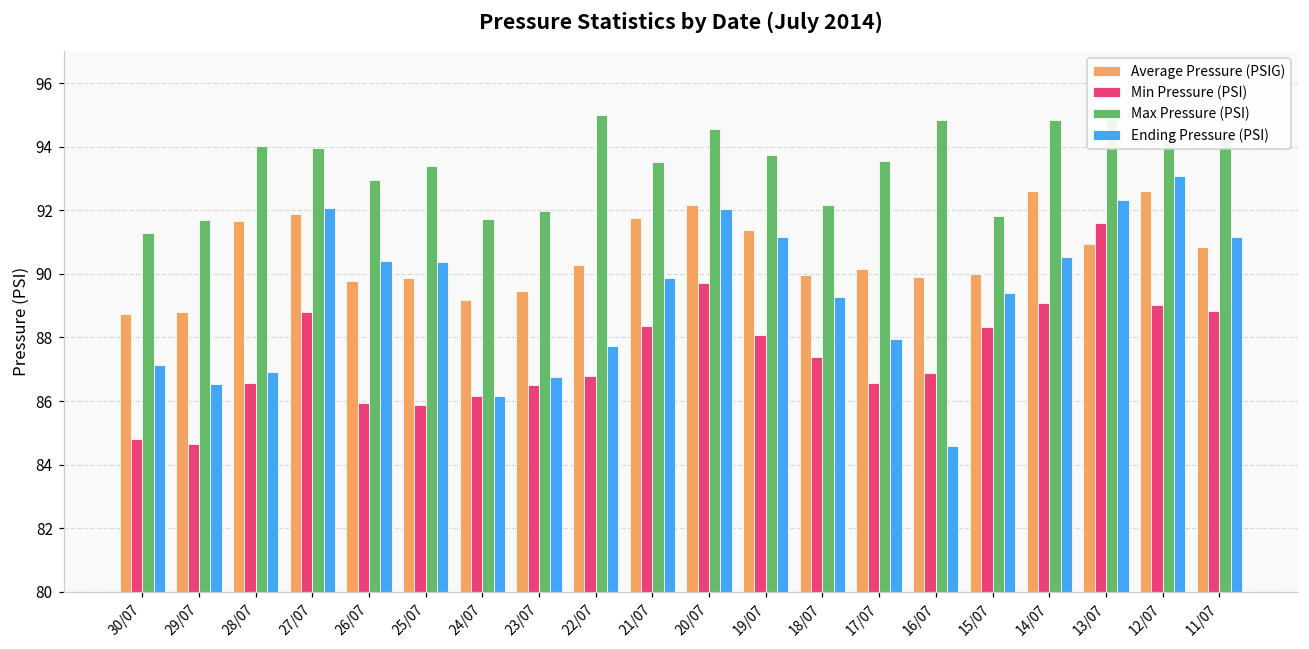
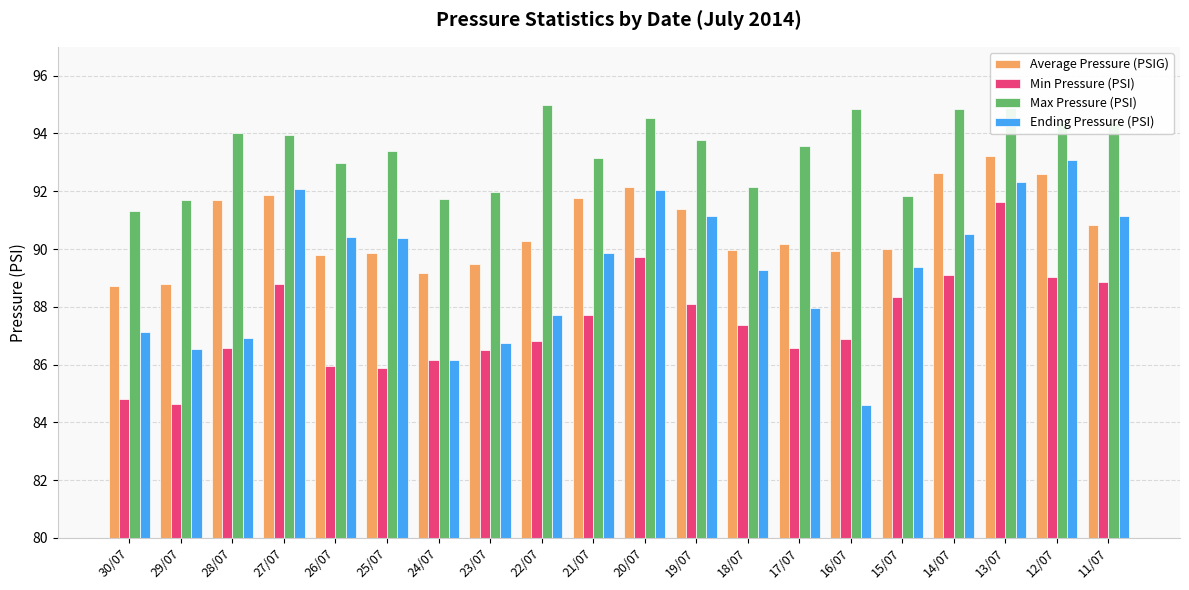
  {
    "Average Pressure (PSIG)": {
      "30/07": 88.7,
      "29/07": 88.8,
      "28/07": 91.7,
      "27/07": 91.9,
      "26/07": 89.8,
      "25/07": 89.9,
      "24/07": 89.2,
      "23/07": 89.5,
      "22/07": 90.3,
      "21/07": 91.8,
      "20/07": 92.2,
      "19/07": 91.4,
      "18/07": 90.0,
      "17/07": 90.2,
      "16/07": 89.9,
      "15/07": 90.0,
      "14/07": 92.6,
-     "13/07": 91.0,
+     "13/07": 93.2,
      "12/07": 92.6,
      "11/07": 90.8
    },
    "Min Pressure (PSI)": {
      "30/07": 84.8,
      "29/07": 84.6,
      "28/07": 86.6,
      "27/07": 88.8,
      "26/07": 85.9,
      "25/07": 85.9,
      "24/07": 86.2,
      "23/07": 86.5,
      "22/07": 86.8,
-     "21/07": 88.4,
+     "21/07": 87.7,
      "20/07": 89.7,
      "19/07": 88.1,
      "18/07": 87.4,
      "17/07": 86.6,
      "16/07": 86.9,
      "15/07": 88.3,
      "14/07": 89.1,
      "13/07": 91.6,
      "12/07": 89.0,
      "11/07": 88.8
    },
    "Max Pressure (PSI)": {
      "30/07": 91.3,
      "29/07": 91.7,
      "28/07": 94.0,
      "27/07": 94.0,
      "26/07": 93.0,
      "25/07": 93.4,
      "24/07": 91.7,
      "23/07": 92.0,
      "22/07": 95.0,
-     "21/07": 93.5,
+     "21/07": 93.2,
      "20/07": 94.6,
      "19/07": 93.8,
      "18/07": 92.2,
      "17/07": 93.6,
      "16/07": 94.9,
      "15/07": 91.8,
      "14/07": 94.9
    },
    "Ending Pressure (PSI)": {
      "30/07": 87.1,
      "29/07": 86.5,
      "28/07": 86.9,
      "27/07": 92.1,
      "26/07": 90.4,
      "25/07": 90.4,
      "24/07": 86.2,
      "23/07": 86.8,
      "22/07": 87.7,
      "21/07": 89.9,
      "20/07": 92.1,
      "19/07": 91.1,
      "18/07": 89.3,
      "17/07": 88.0,
      "16/07": 84.6,
      "15/07": 89.4,
      "14/07": 90.5,
      "13/07": 92.3,
      "12/07": 93.1,
      "11/07": 91.2
    }
  }
